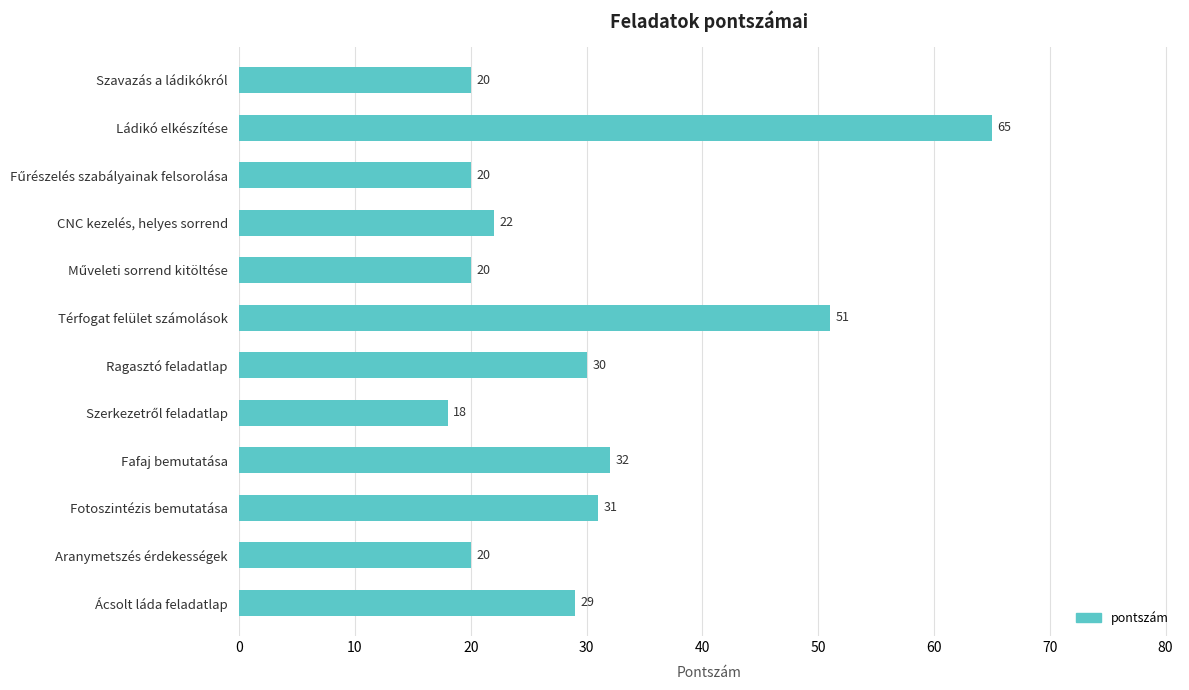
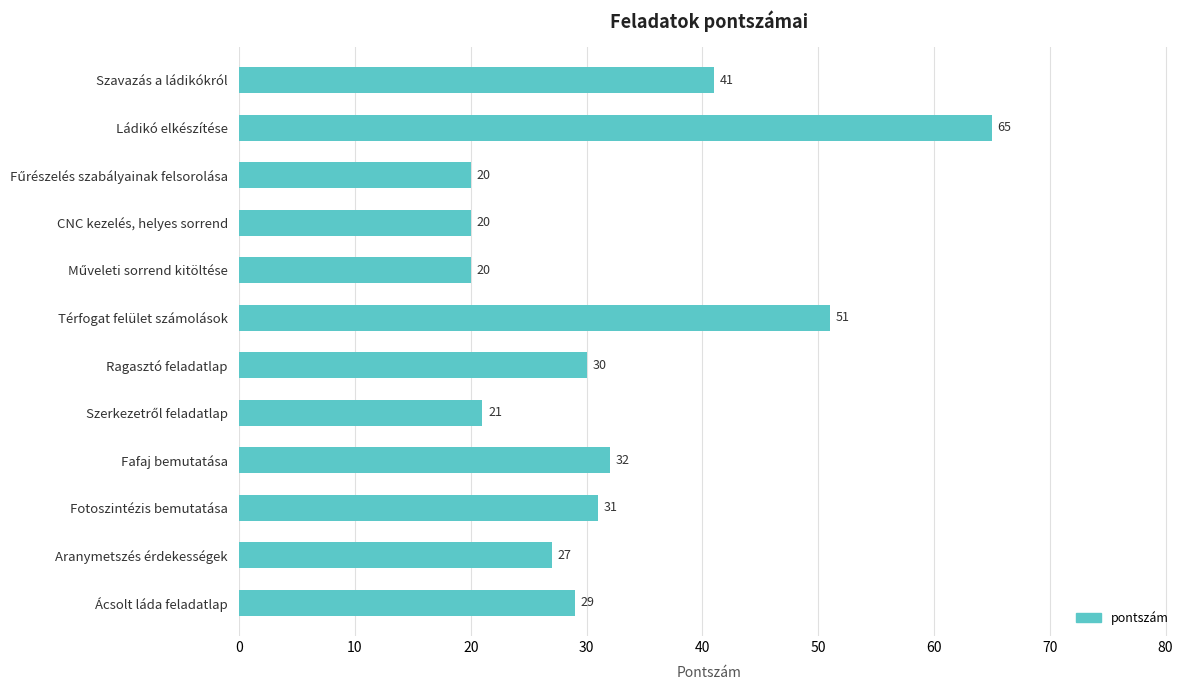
  {
-   "Szavazás a ládikókról": 20,
+   "Szavazás a ládikókról": 41,
    "Ládikó elkészítése": 65,
    "Fűrészelés szabályainak felsorolása": 20,
-   "CNC kezelés, helyes sorrend": 22,
+   "CNC kezelés, helyes sorrend": 20,
    "Műveleti sorrend kitöltése": 20,
    "Térfogat felület számolások": 51,
    "Ragasztó feladatlap": 30,
-   "Szerkezetről feladatlap": 18,
+   "Szerkezetről feladatlap": 21,
    "Fafaj bemutatása": 32,
    "Fotoszintézis bemutatása": 31,
-   "Aranymetszés érdekességek": 20,
+   "Aranymetszés érdekességek": 27,
    "Ácsolt láda feladatlap": 29
  }
